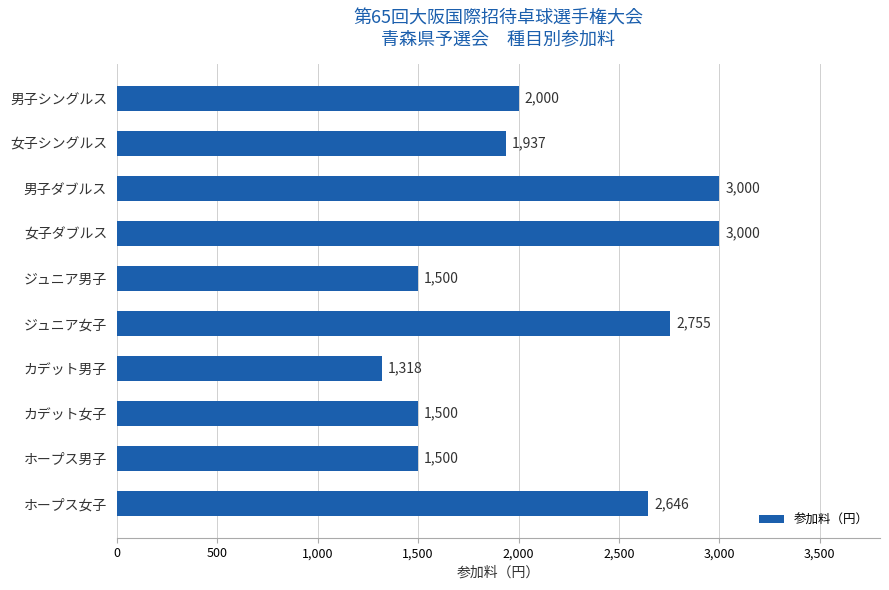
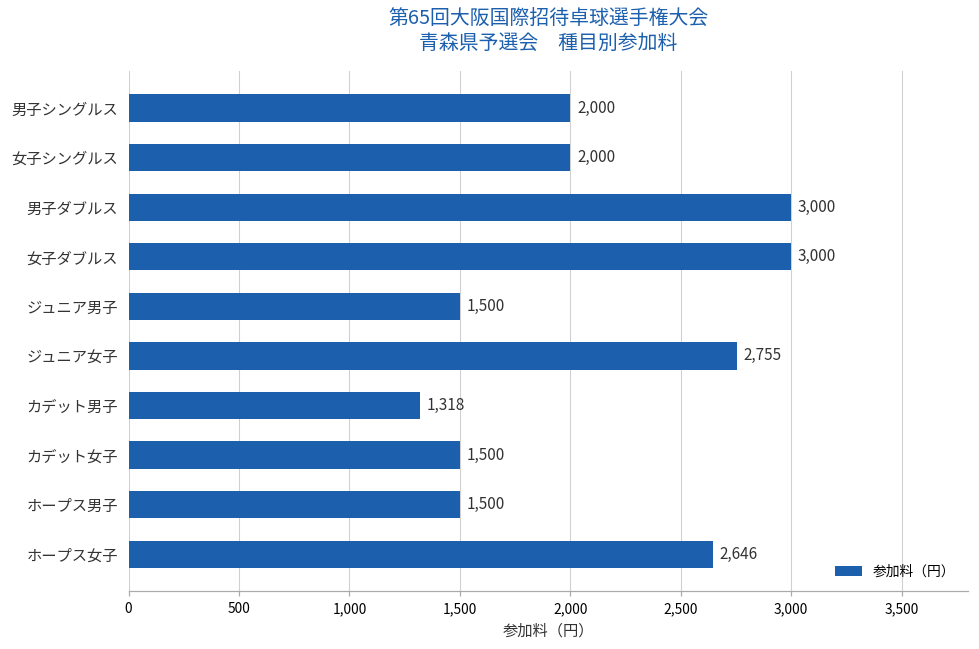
  {
    "男子シングルス": "2,000",
-   "女子シングルス": "1,937",
+   "女子シングルス": "2,000",
    "男子ダブルス": "3,000",
    "女子ダブルス": "3,000",
    "ジュニア男子": "1,500",
    "ジュニア女子": "2,755",
    "カデット男子": "1,318",
    "カデット女子": "1,500",
    "ホープス男子": "1,500",
    "ホープス女子": "2,646"
  }
